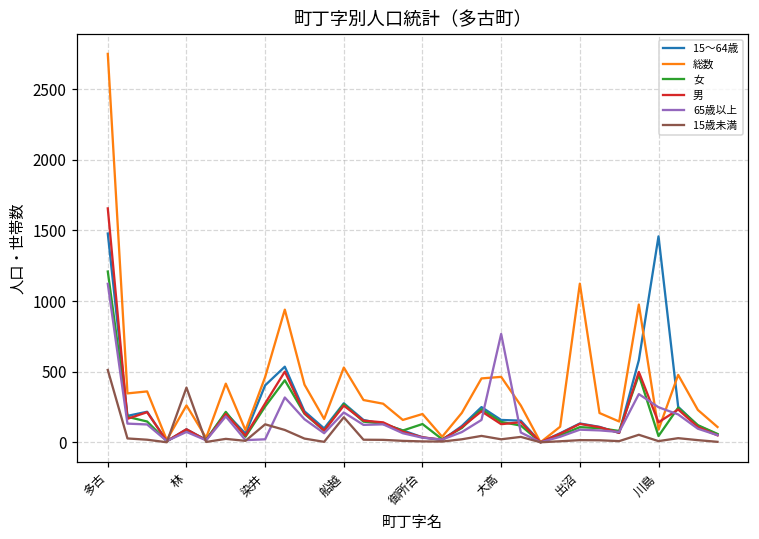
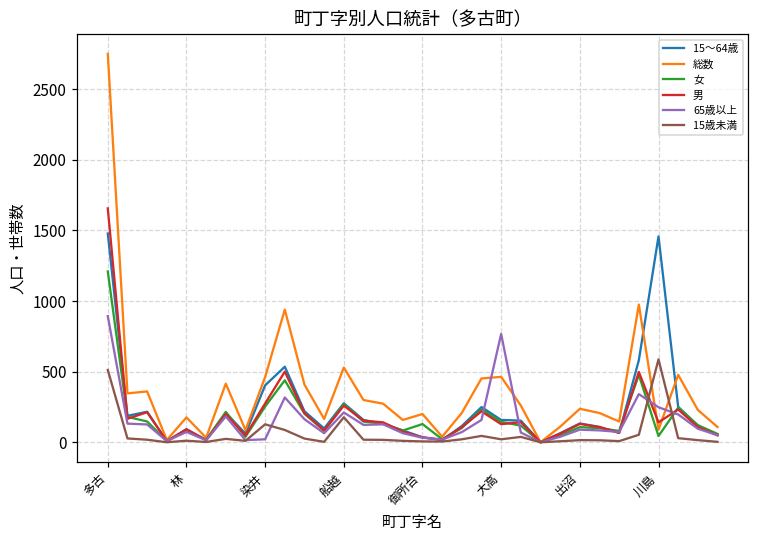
  {
    "15～64歳": {
      "多古": 1480,
      "染井": 400,
      "川島": 1460
    },
    "総数": {
      "多古": 2750,
-     "林": 260,
+     "林": 180,
      "染井": 460,
      "船越": 530,
      "御所台": 200,
      "大高": 460,
-     "出沼": 1120,
+     "出沼": 240,
      "川島": 90
    },
    "女": {
      "多古": 1210,
      "染井": 250,
      "御所台": 130,
      "川島": 40
    },
    "男": {
      "多古": 1660,
      "染井": 280,
      "川島": 140
    },
    "65歳以上": {
-     "多古": 1120,
+     "多古": 890,
      "染井": 20,
      "船越": 210,
      "大高": 770,
      "川島": 250
    },
    "15歳未満": {
      "多古": 510,
-     "林": 390,
+     "林": 10,
      "染井": 130,
      "船越": 180,
      "御所台": 10,
      "大高": 20,
      "出沼": 20,
-     "川島": 10
+     "川島": 590
    }
  }
